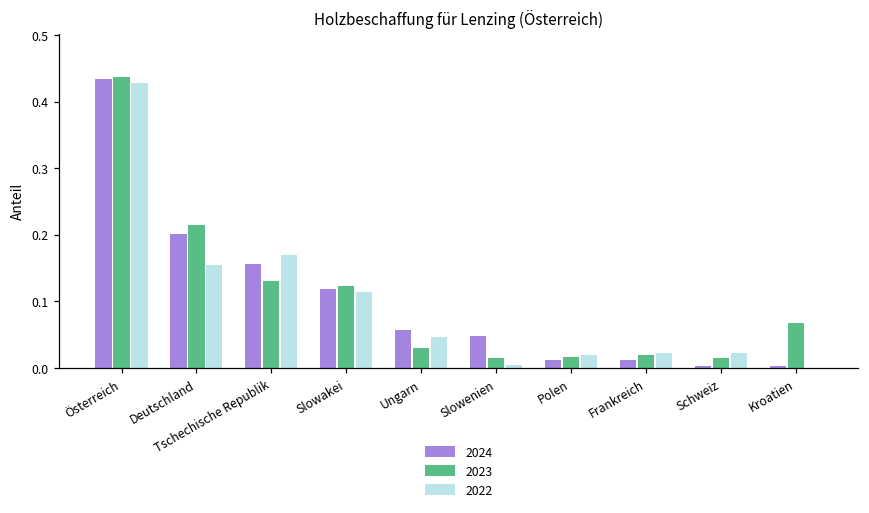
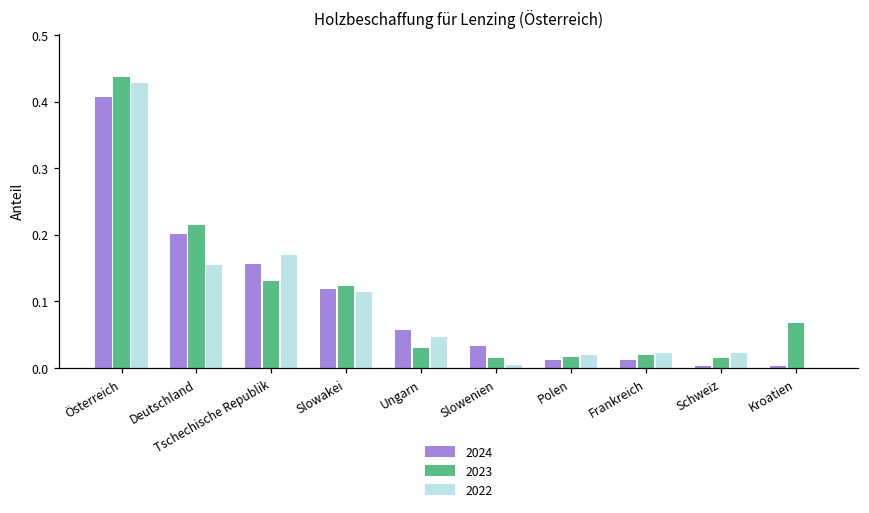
  {
    "2024": {
-     "Österreich": 0.43,
+     "Österreich": 0.41,
      "Deutschland": 0.20,
      "Tschechische Republik": 0.16,
      "Slowakei": 0.12,
      "Ungarn": 0.06,
-     "Slowenien": 0.05,
+     "Slowenien": 0.03,
      "Polen": 0.01,
      "Frankreich": 0.01
    },
    "2023": {
      "Österreich": 0.44,
      "Deutschland": 0.22,
      "Tschechische Republik": 0.13,
      "Slowakei": 0.12,
      "Ungarn": 0.03,
      "Slowenien": 0.01,
      "Polen": 0.02,
      "Frankreich": 0.02,
      "Schweiz": 0.01,
      "Kroatien": 0.07
    },
    "2022": {
      "Österreich": 0.43,
      "Deutschland": 0.15,
      "Tschechische Republik": 0.17,
      "Slowakei": 0.11,
      "Ungarn": 0.05,
      "Slowenien": 0.00,
      "Polen": 0.02,
      "Frankreich": 0.02,
      "Schweiz": 0.02
    }
  }
